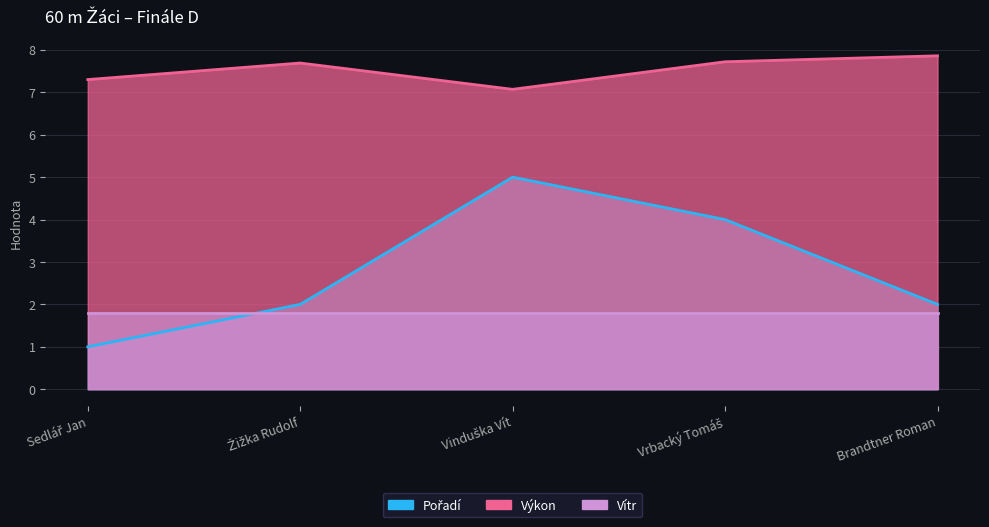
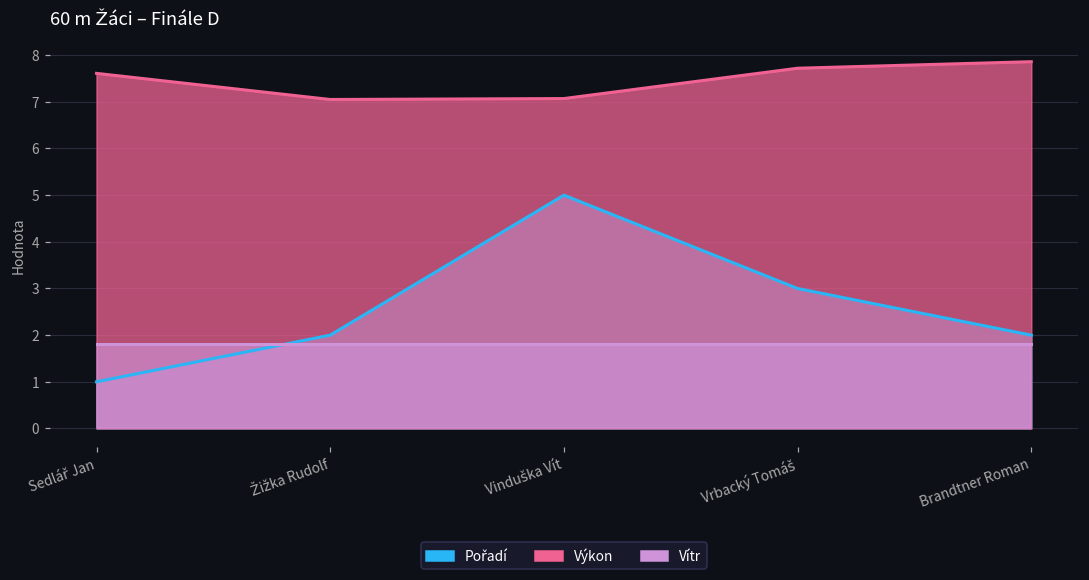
  {
    "Pořadí": {
      "Sedlář Jan": 1,
      "Žižka Rudolf": 2,
      "Vinduška Vít": 5,
-     "Vrbacký Tomáš": 4,
+     "Vrbacký Tomáš": 3,
      "Brandtner Roman": 2
    },
    "Výkon": {
-     "Sedlář Jan": 7.3,
-     "Žižka Rudolf": 7.7,
+     "Sedlář Jan": 7.6,
+     "Žižka Rudolf": 7.1,
      "Vinduška Vít": 7.1,
      "Vrbacký Tomáš": 7.7,
      "Brandtner Roman": 7.9
    },
    "Vítr": {
      "Sedlář Jan": 1.8,
      "Žižka Rudolf": 1.8,
      "Vinduška Vít": 1.8,
      "Vrbacký Tomáš": 1.8,
      "Brandtner Roman": 1.8
    }
  }
